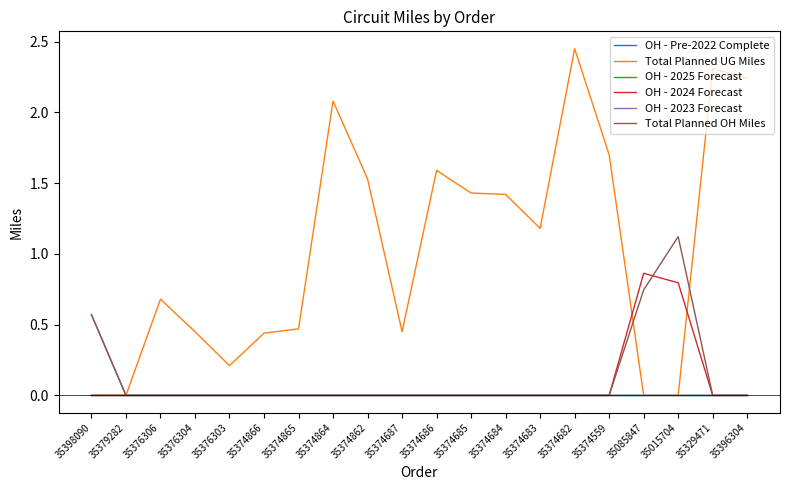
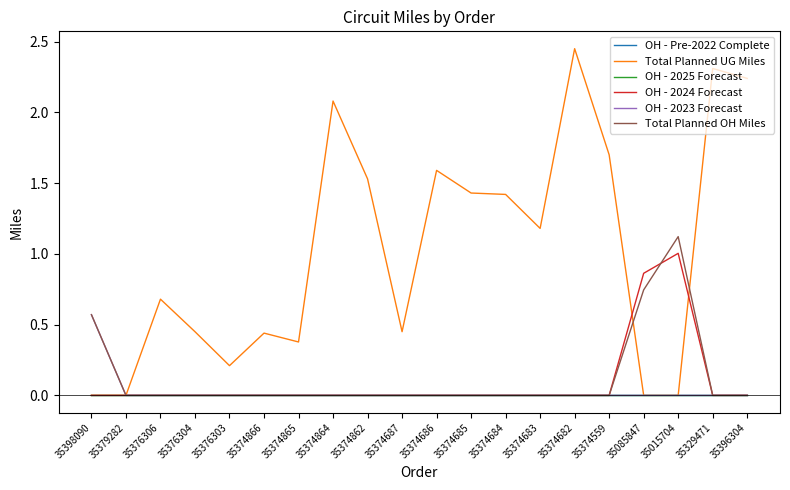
  {
    "Total Planned UG Miles": {
      "35376306": 0.68,
      "35376304": 0.45,
      "35376303": 0.21,
      "35374866": 0.44,
-     "35374865": 0.47,
+     "35374865": 0.38,
      "35374864": 2.08,
      "35374862": 1.53,
      "35374687": 0.45,
      "35374686": 1.59,
      "35374685": 1.43,
      "35374684": 1.42,
      "35374683": 1.18,
      "35374682": 2.45,
      "35374559": 1.70
    },
    "OH - 2024 Forecast": {
      "35085847": 0.86,
-     "35015704": 0.80
+     "35015704": 1.00
    },
    "Total Planned OH Miles": {
      "35085847": 0.75,
      "35015704": 1.12
    }
  }
